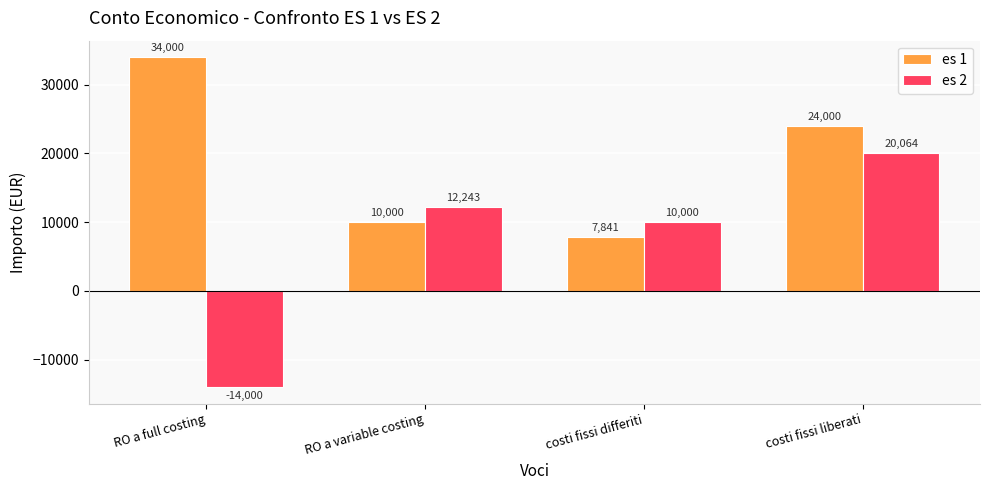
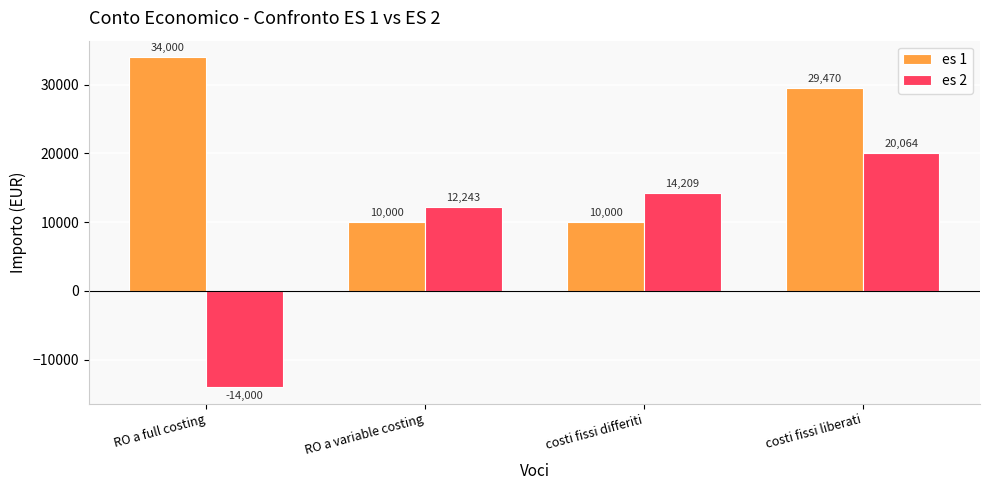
  {
    "es 1": {
      "RO a full costing": "34,000",
      "RO a variable costing": "10,000",
-     "costi fissi differiti": "7,841",
-     "costi fissi liberati": "24,000"
+     "costi fissi differiti": "10,000",
+     "costi fissi liberati": "29,470"
    },
    "es 2": {
      "RO a full costing": "-14,000",
      "RO a variable costing": "12,243",
-     "costi fissi differiti": "10,000",
+     "costi fissi differiti": "14,209",
      "costi fissi liberati": "20,064"
    }
  }
